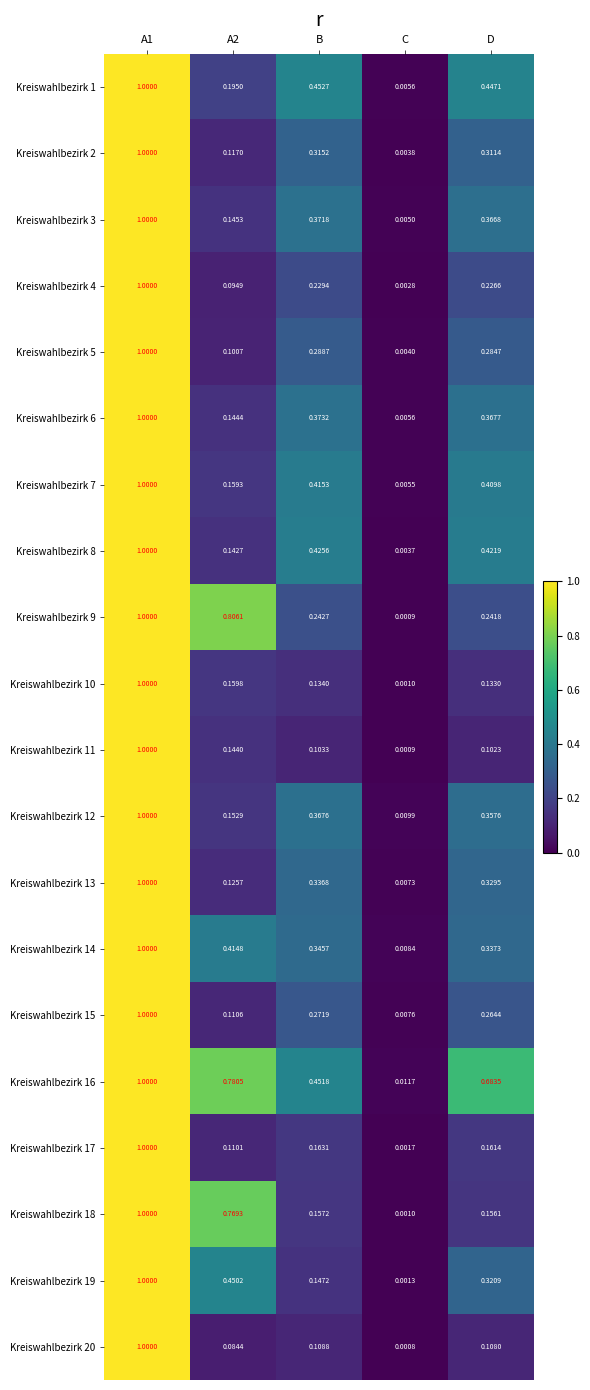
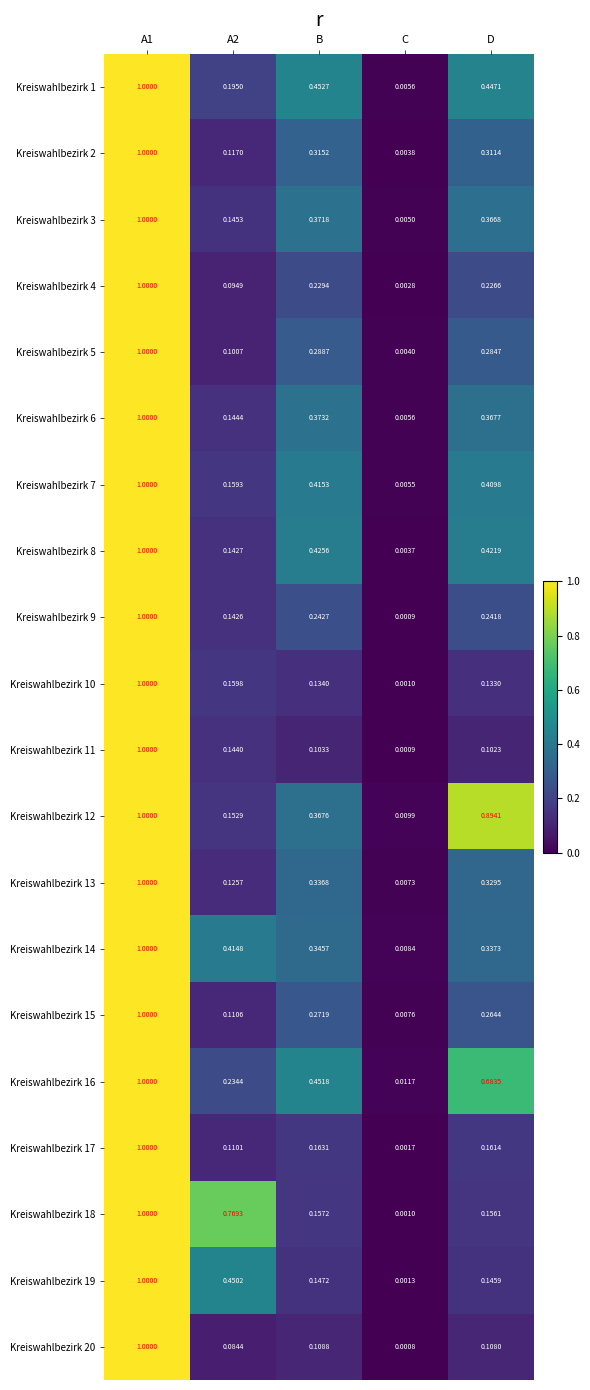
  {
    "Kreiswahlbezirk 1": {
      "A1": 1.0000,
      "A2": 0.1950,
      "B": 0.4527,
      "C": 0.0056,
      "D": 0.4471
    },
    "Kreiswahlbezirk 2": {
      "A1": 1.0000,
      "A2": 0.1170,
      "B": 0.3152,
      "C": 0.0038,
      "D": 0.3114
    },
    "Kreiswahlbezirk 3": {
      "A1": 1.0000,
      "A2": 0.1453,
      "B": 0.3718,
      "C": 0.0050,
      "D": 0.3668
    },
    "Kreiswahlbezirk 4": {
      "A1": 1.0000,
      "A2": 0.0949,
      "B": 0.2294,
      "C": 0.0028,
      "D": 0.2266
    },
    "Kreiswahlbezirk 5": {
      "A1": 1.0000,
      "A2": 0.1007,
      "B": 0.2887,
      "C": 0.0040,
      "D": 0.2847
    },
    "Kreiswahlbezirk 6": {
      "A1": 1.0000,
      "A2": 0.1444,
      "B": 0.3732,
      "C": 0.0056,
      "D": 0.3677
    },
    "Kreiswahlbezirk 7": {
      "A1": 1.0000,
      "A2": 0.1593,
      "B": 0.4153,
      "C": 0.0055,
      "D": 0.4098
    },
    "Kreiswahlbezirk 8": {
      "A1": 1.0000,
      "A2": 0.1427,
      "B": 0.4256,
      "C": 0.0037,
      "D": 0.4219
    },
    "Kreiswahlbezirk 9": {
      "A1": 1.0000,
-     "A2": 0.8061,
+     "A2": 0.1426,
      "B": 0.2427,
      "C": 0.0009,
      "D": 0.2418
    },
    "Kreiswahlbezirk 10": {
      "A1": 1.0000,
      "A2": 0.1598,
      "B": 0.1340,
      "C": 0.0010,
      "D": 0.1330
    },
    "Kreiswahlbezirk 11": {
      "A1": 1.0000,
      "A2": 0.1440,
      "B": 0.1033,
      "C": 0.0009,
      "D": 0.1023
    },
    "Kreiswahlbezirk 12": {
      "A1": 1.0000,
      "A2": 0.1529,
      "B": 0.3676,
      "C": 0.0099,
-     "D": 0.3576
+     "D": 0.8941
    },
    "Kreiswahlbezirk 13": {
      "A1": 1.0000,
      "A2": 0.1257,
      "B": 0.3368,
      "C": 0.0073,
      "D": 0.3295
    },
    "Kreiswahlbezirk 14": {
      "A1": 1.0000,
      "A2": 0.4148,
      "B": 0.3457,
      "C": 0.0084,
      "D": 0.3373
    },
    "Kreiswahlbezirk 15": {
      "A1": 1.0000,
      "A2": 0.1106,
      "B": 0.2719,
      "C": 0.0076,
      "D": 0.2644
    },
    "Kreiswahlbezirk 16": {
      "A1": 1.0000,
-     "A2": 0.7805,
+     "A2": 0.2344,
      "B": 0.4518,
      "C": 0.0117,
      "D": 0.6835
    },
    "Kreiswahlbezirk 17": {
      "A1": 1.0000,
      "A2": 0.1101,
      "B": 0.1631,
      "C": 0.0017,
      "D": 0.1614
    },
    "Kreiswahlbezirk 18": {
      "A1": 1.0000,
      "A2": 0.7693,
      "B": 0.1572,
      "C": 0.0010,
      "D": 0.1561
    },
    "Kreiswahlbezirk 19": {
      "A1": 1.0000,
      "A2": 0.4502,
      "B": 0.1472,
      "C": 0.0013,
-     "D": 0.3209
+     "D": 0.1459
    },
    "Kreiswahlbezirk 20": {
      "A1": 1.0000,
      "A2": 0.0844,
      "B": 0.1088,
      "C": 0.0008,
      "D": 0.1080
    }
  }
